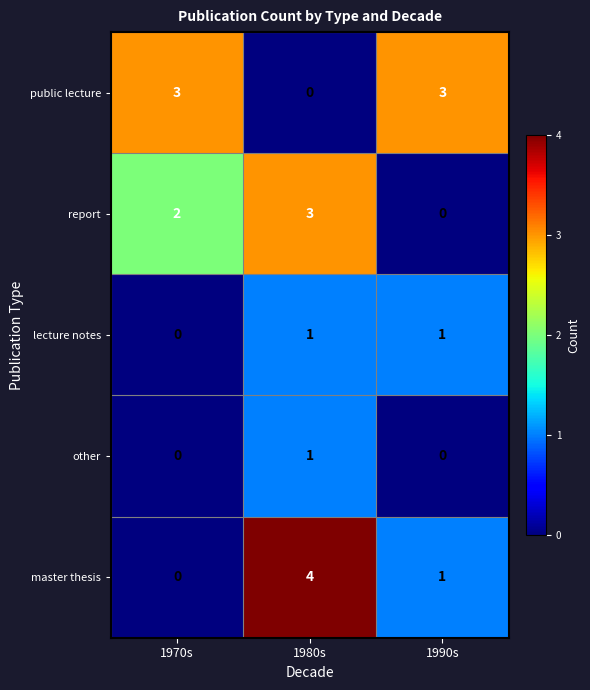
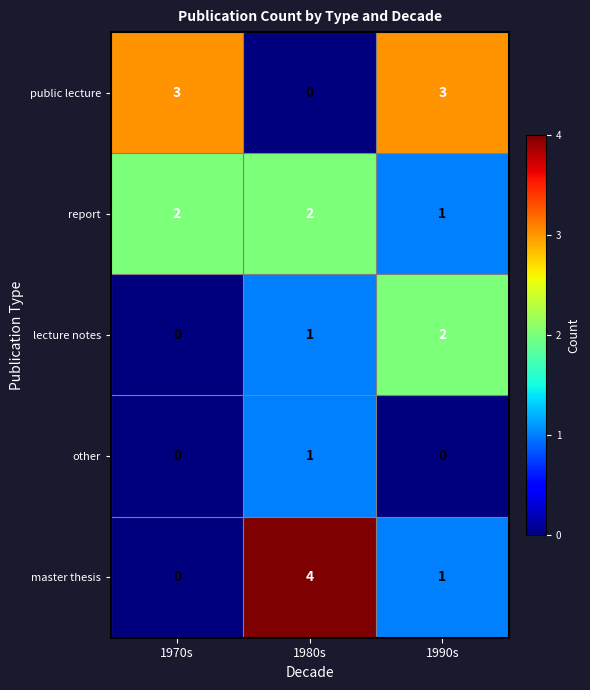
  {
    "public lecture": {
      "1970s": 3,
      "1980s": 0,
      "1990s": 3
    },
    "report": {
      "1970s": 2,
-     "1980s": 3,
-     "1990s": 0
+     "1980s": 2,
+     "1990s": 1
    },
    "lecture notes": {
      "1970s": 0,
      "1980s": 1,
-     "1990s": 1
+     "1990s": 2
    },
    "other": {
      "1970s": 0,
      "1980s": 1,
      "1990s": 0
    },
    "master thesis": {
      "1970s": 0,
      "1980s": 4,
      "1990s": 1
    }
  }
